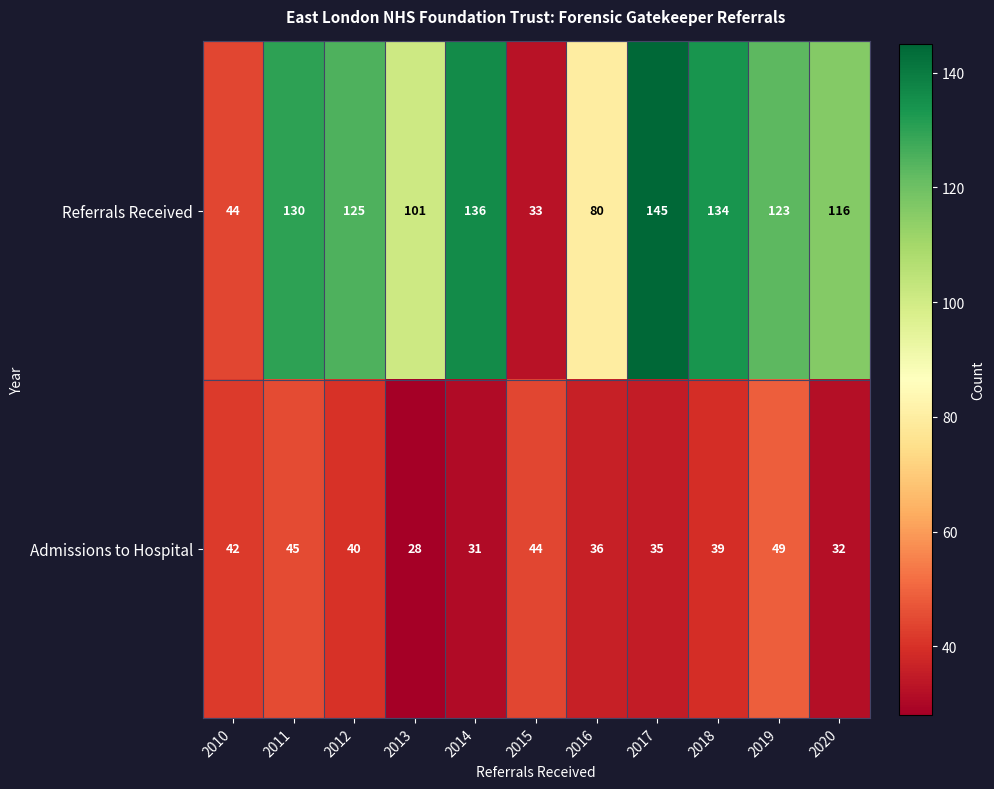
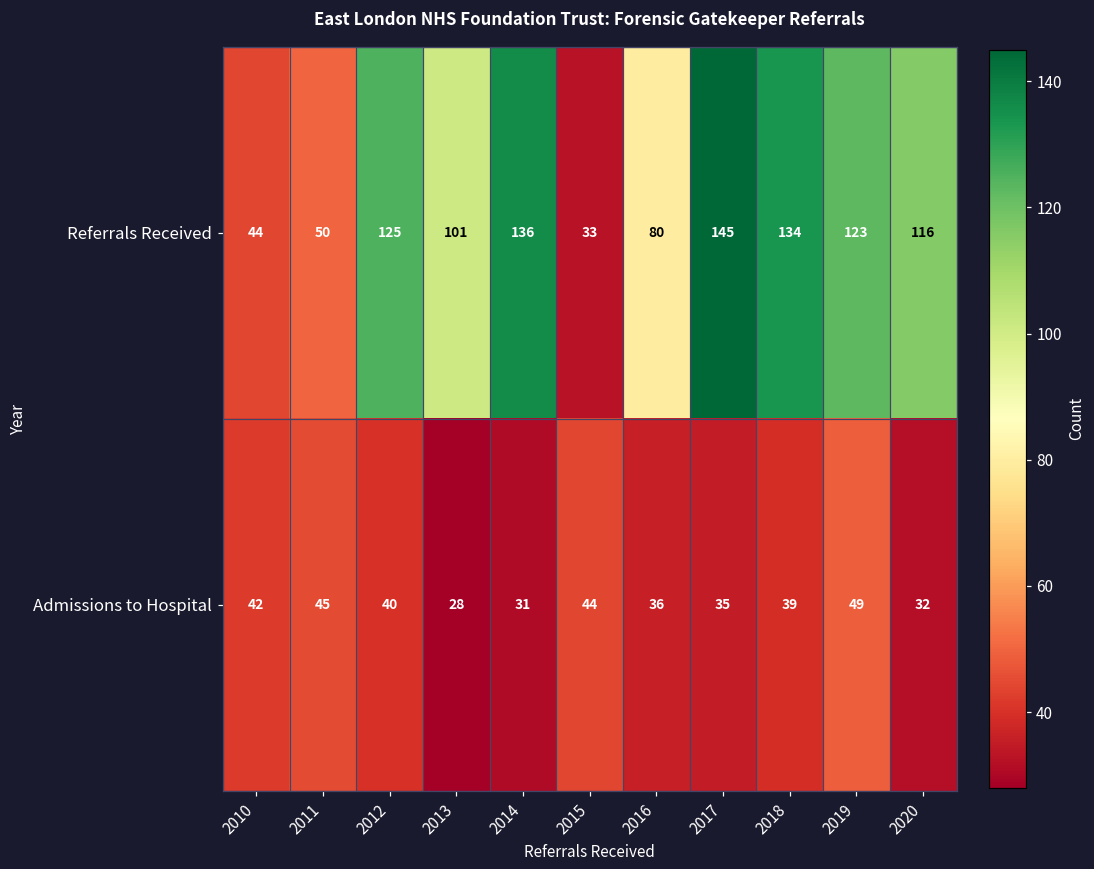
  {
    "Referrals Received": {
      "2010": 44,
-     "2011": 130,
+     "2011": 50,
      "2012": 125,
      "2013": 101,
      "2014": 136,
      "2015": 33,
      "2016": 80,
      "2017": 145,
      "2018": 134,
      "2019": 123,
      "2020": 116
    },
    "Admissions to Hospital": {
      "2010": 42,
      "2011": 45,
      "2012": 40,
      "2013": 28,
      "2014": 31,
      "2015": 44,
      "2016": 36,
      "2017": 35,
      "2018": 39,
      "2019": 49,
      "2020": 32
    }
  }
